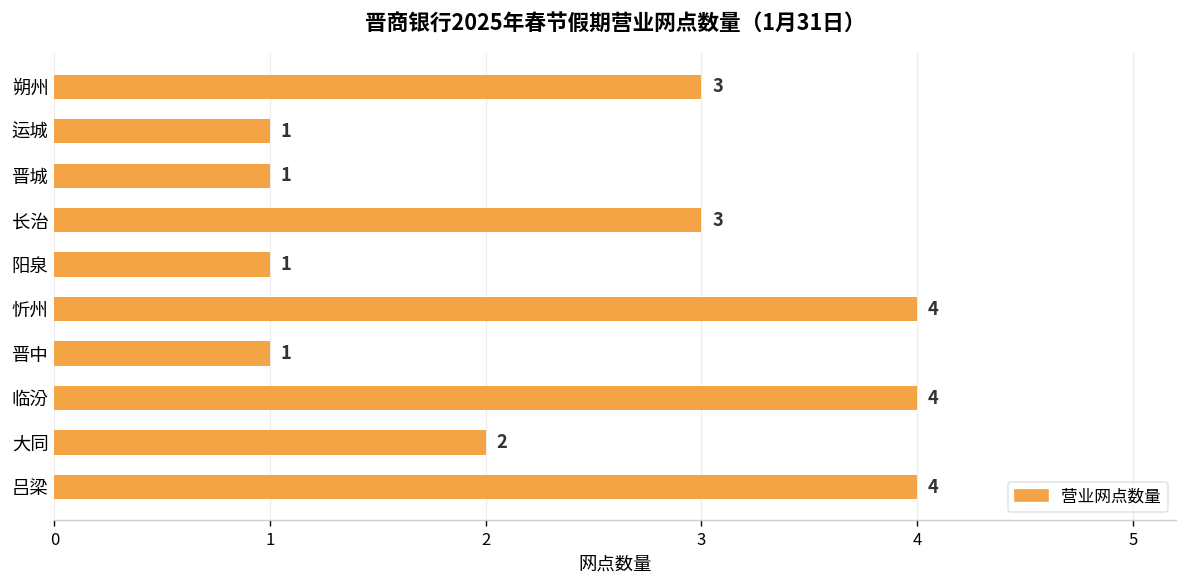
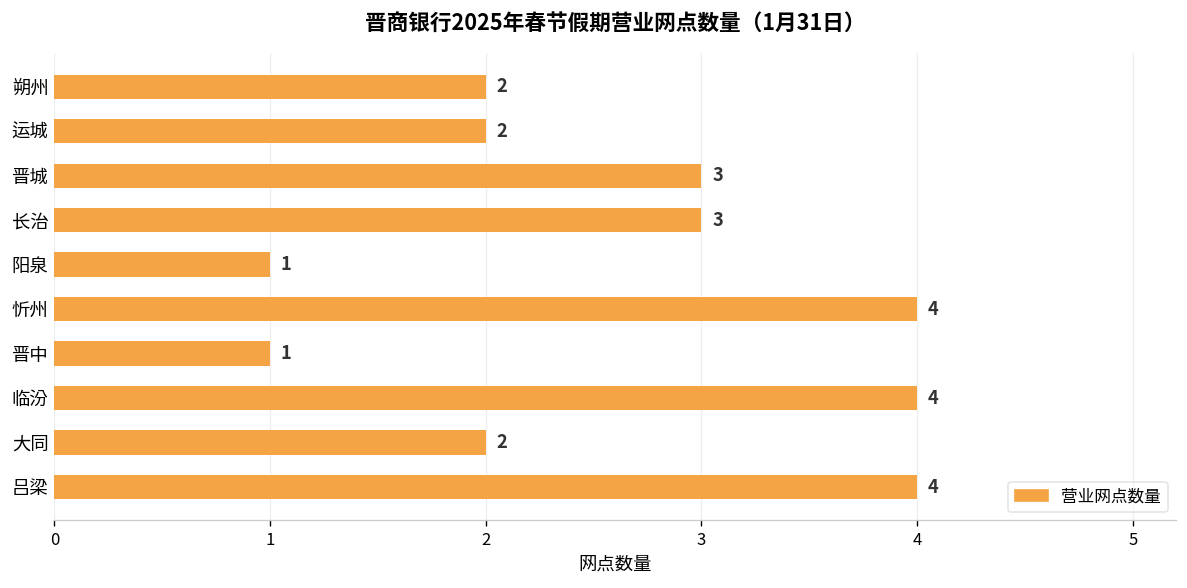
  {
-   "朔州": 3,
-   "运城": 1,
-   "晋城": 1,
+   "朔州": 2,
+   "运城": 2,
+   "晋城": 3,
    "长治": 3,
    "阳泉": 1,
    "忻州": 4,
    "晋中": 1,
    "临汾": 4,
    "大同": 2,
    "吕梁": 4
  }
